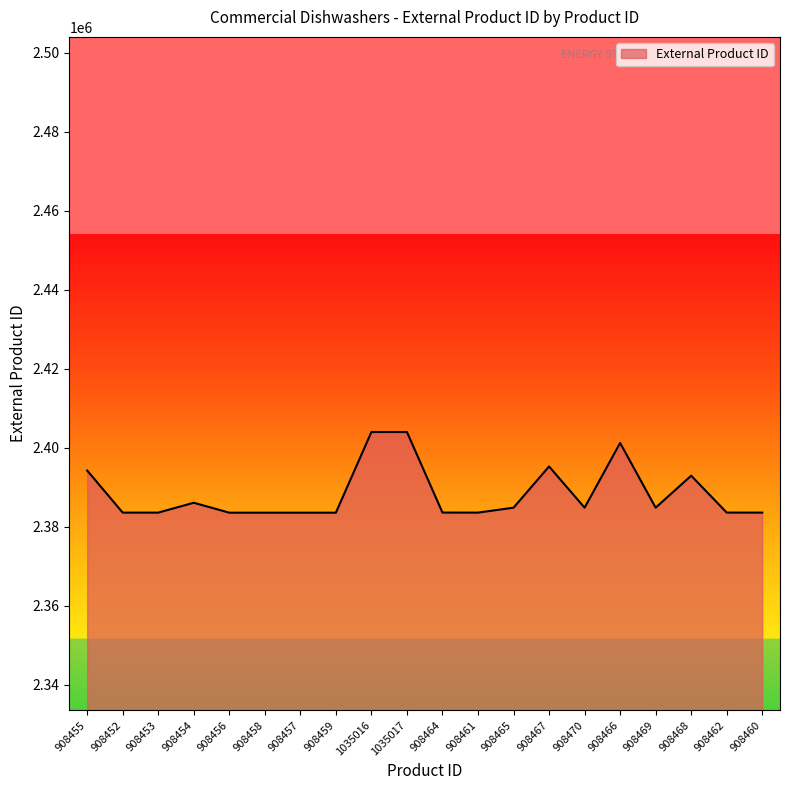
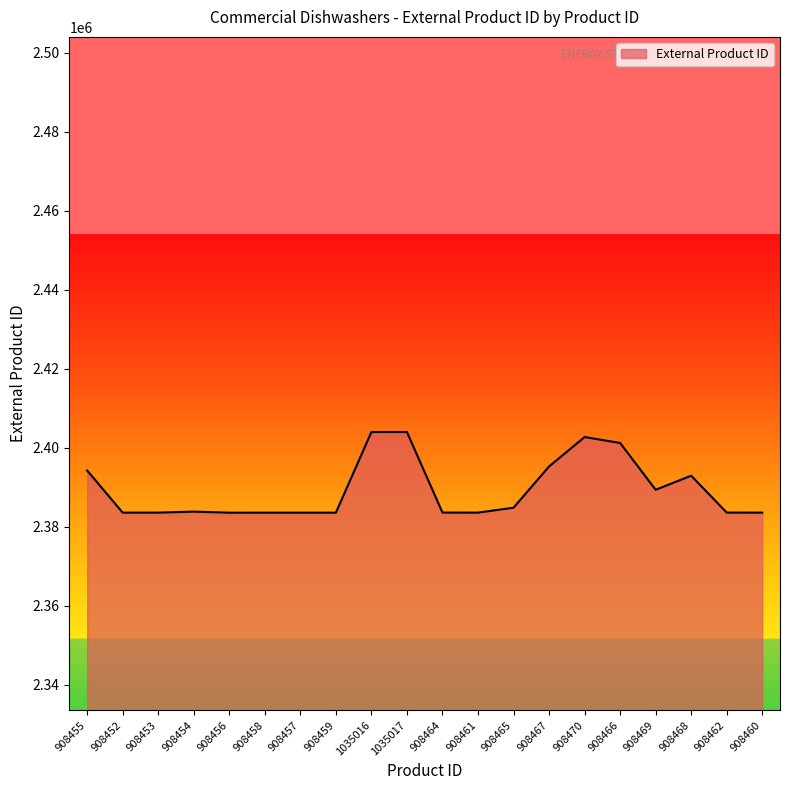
  {
    "908455": 2394000,
    "908452": 2384000,
    "908453": 2384000,
-   "908454": 2386000,
+   "908454": 2384000,
    "908456": 2384000,
    "908458": 2384000,
    "908457": 2384000,
    "908459": 2384000,
    "1035016": 2404000,
    "1035017": 2404000,
    "908464": 2384000,
    "908461": 2384000,
    "908465": 2385000,
    "908467": 2395000,
-   "908470": 2385000,
+   "908470": 2403000,
    "908466": 2401000,
-   "908469": 2385000,
+   "908469": 2389000,
    "908468": 2393000,
    "908462": 2384000,
    "908460": 2384000
  }
